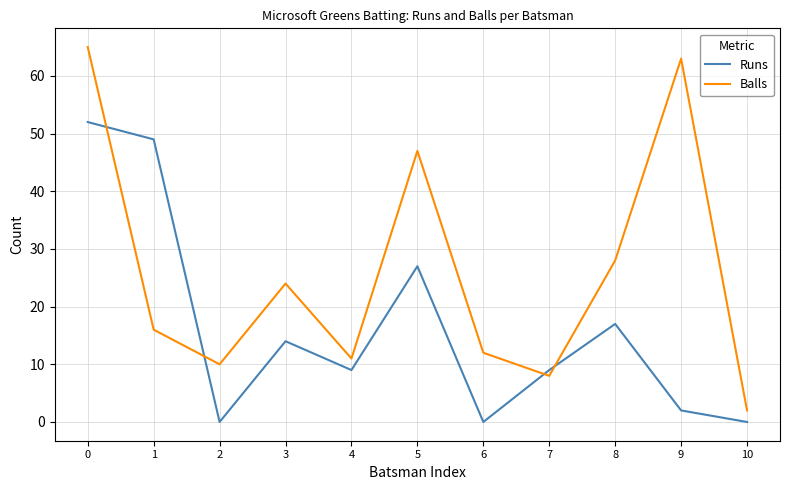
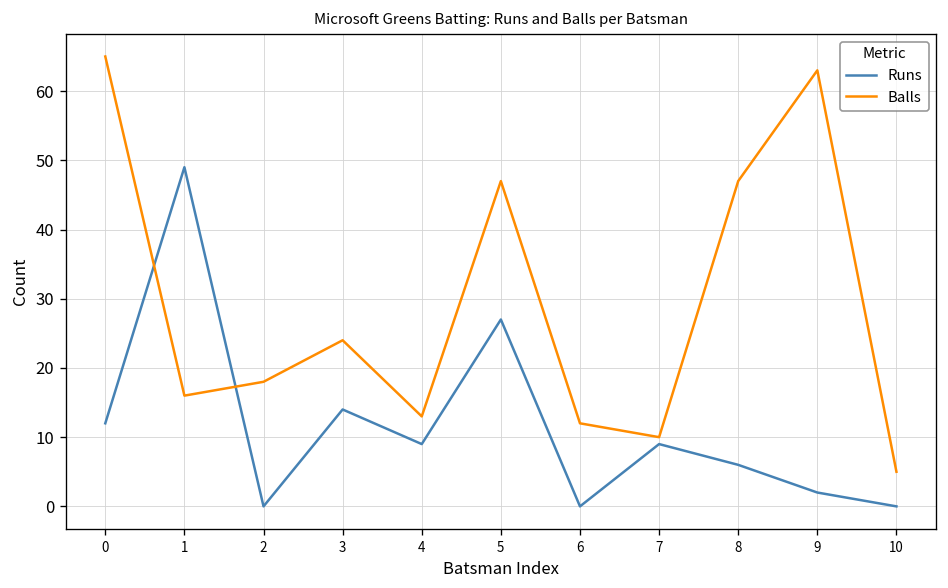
  {
    "Runs": {
-     "0": 52,
+     "0": 12,
      "1": 49,
      "2": 0,
      "3": 14,
      "4": 9,
      "5": 27,
      "6": 0,
      "7": 9,
-     "8": 17,
+     "8": 6,
      "9": 2,
      "10": 0
    },
    "Balls": {
      "0": 65,
      "1": 16,
-     "2": 10,
+     "2": 18,
      "3": 24,
-     "4": 11,
+     "4": 13,
      "5": 47,
      "6": 12,
-     "7": 8,
-     "8": 28,
+     "7": 10,
+     "8": 47,
      "9": 63,
-     "10": 2
+     "10": 5
    }
  }
